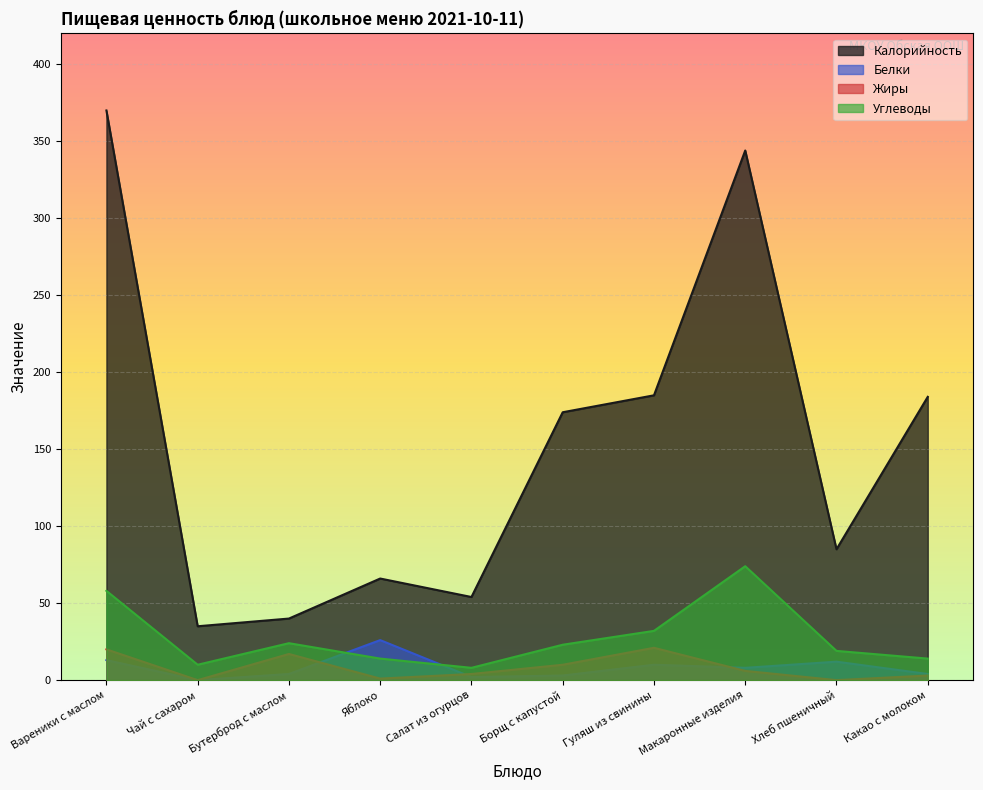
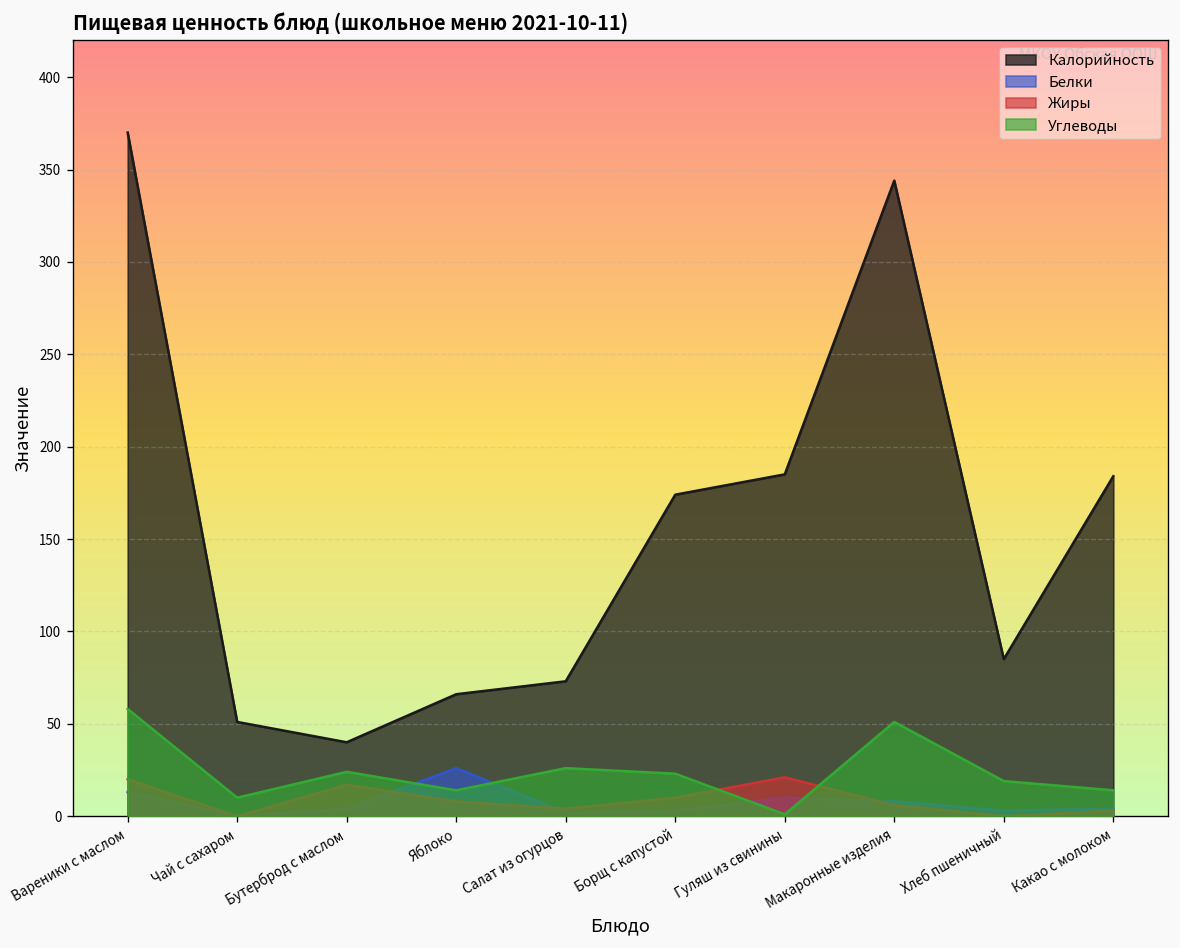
  {
    "Калорийность": {
      "Вареники с маслом": 370,
-     "Чай с сахаром": 35,
+     "Чай с сахаром": 51,
      "Бутерброд с маслом": 40,
      "Яблоко": 66,
-     "Салат из огурцов": 54,
+     "Салат из огурцов": 73,
      "Борщ с капустой": 174,
      "Гуляш из свинины": 185,
      "Макаронные изделия": 344,
      "Хлеб пшеничный": 85,
      "Какао с молоком": 184
    },
    "Белки": {
      "Вареники с маслом": 13,
      "Бутерброд с маслом": 4,
      "Яблоко": 26,
      "Салат из огурцов": 2,
      "Борщ с капустой": 3,
      "Гуляш из свинины": 10,
      "Макаронные изделия": 8,
-     "Хлеб пшеничный": 12
+     "Хлеб пшеничный": 3
    },
    "Жиры": {
      "Вареники с маслом": 20,
      "Бутерброд с маслом": 17,
-     "Яблоко": 1,
+     "Яблоко": 8,
      "Салат из огурцов": 4,
      "Борщ с капустой": 10,
      "Гуляш из свинины": 21,
      "Макаронные изделия": 6,
      "Хлеб пшеничный": 0
    },
    "Углеводы": {
      "Вареники с маслом": 58,
      "Чай с сахаром": 10,
      "Бутерброд с маслом": 24,
      "Яблоко": 14,
-     "Салат из огурцов": 8,
+     "Салат из огурцов": 26,
      "Борщ с капустой": 23,
-     "Гуляш из свинины": 32,
-     "Макаронные изделия": 74,
+     "Гуляш из свинины": 1,
+     "Макаронные изделия": 51,
      "Хлеб пшеничный": 19,
      "Какао с молоком": 14
    }
  }
